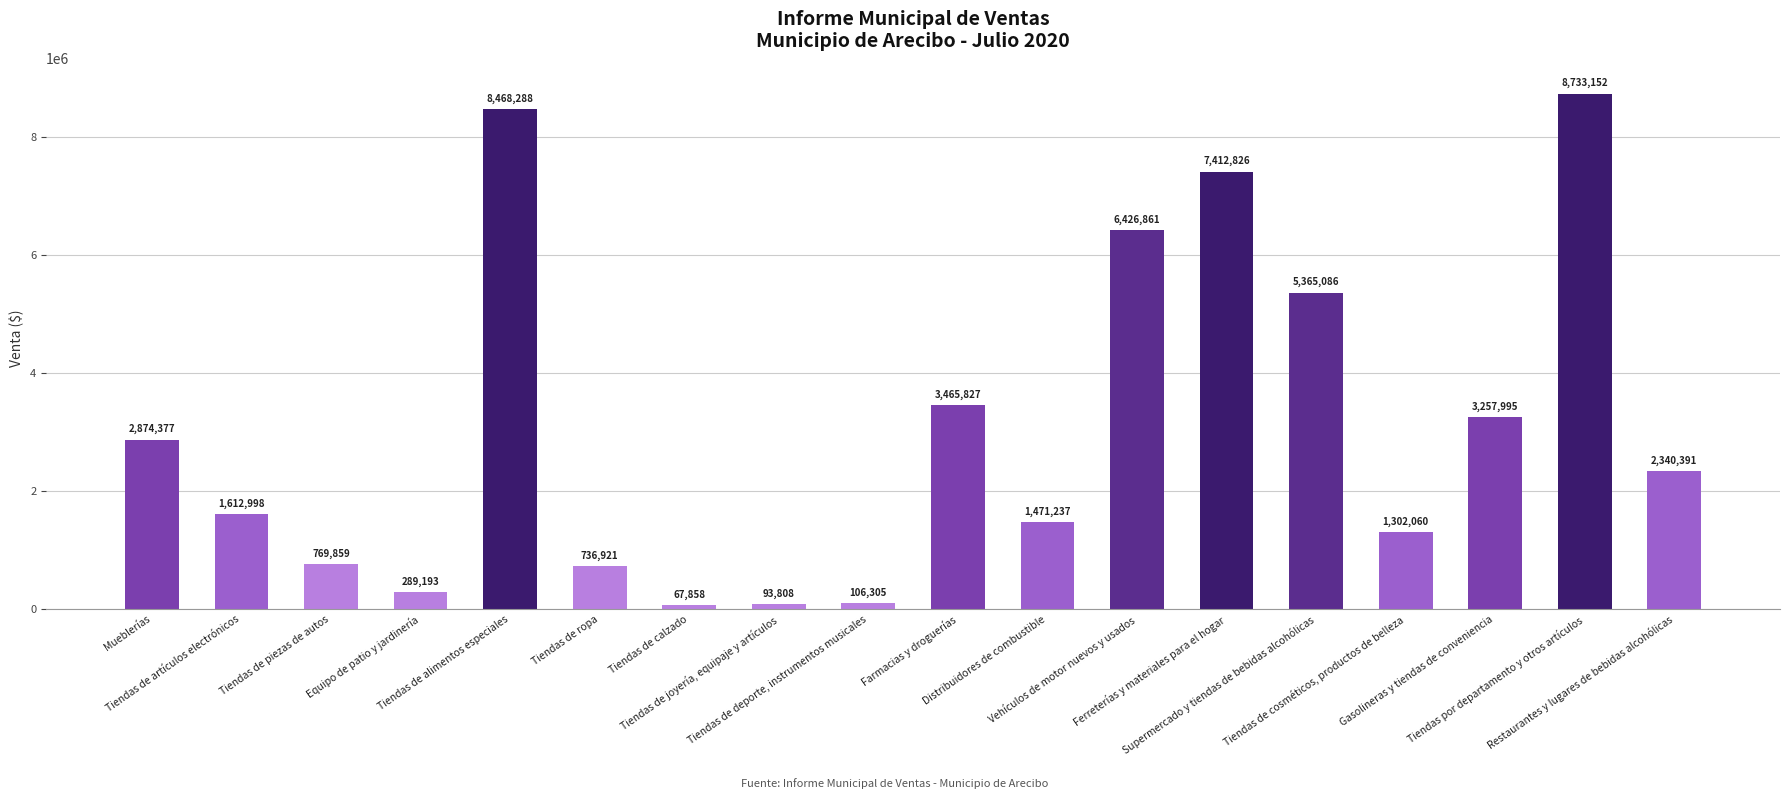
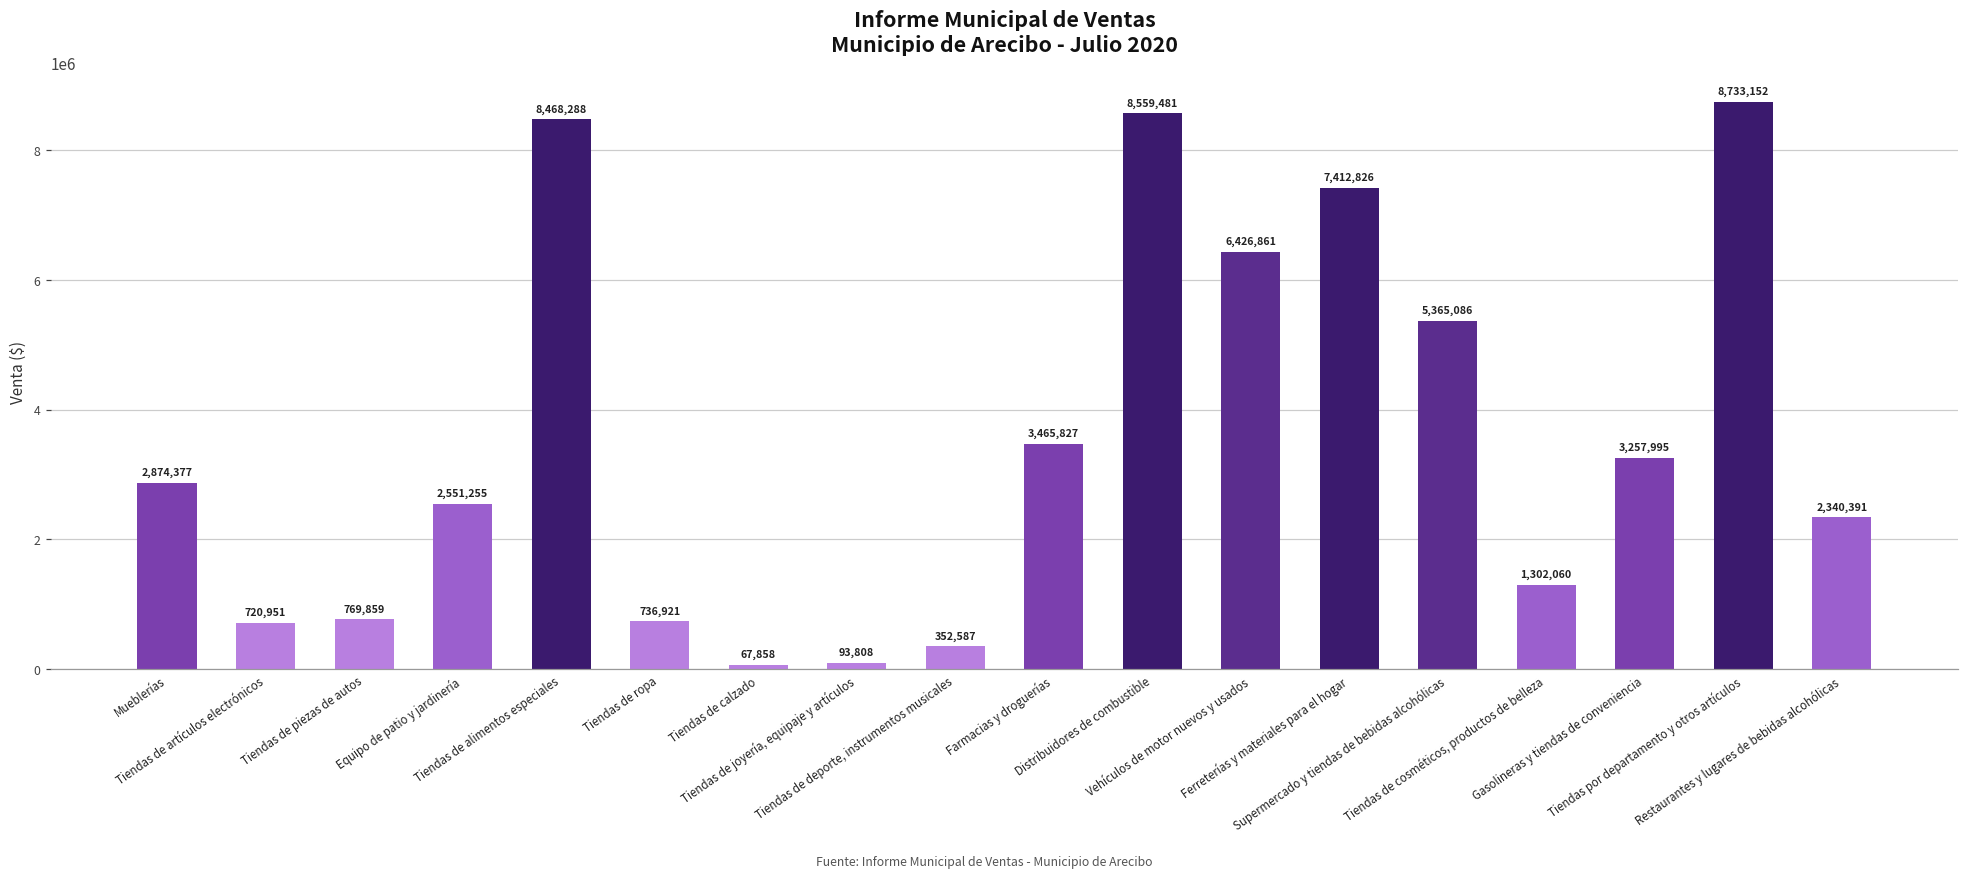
  {
    "Mueblerías": "2,874,377",
-   "Tiendas de artículos electrónicos": "1,612,998",
+   "Tiendas de artículos electrónicos": "720,951",
    "Tiendas de piezas de autos": "769,859",
-   "Equipo de patio y jardinería": "289,193",
+   "Equipo de patio y jardinería": "2,551,255",
    "Tiendas de alimentos especiales": "8,468,288",
    "Tiendas de ropa": "736,921",
    "Tiendas de calzado": "67,858",
    "Tiendas de joyería, equipaje y artículos": "93,808",
-   "Tiendas de deporte, instrumentos musicales": "106,305",
+   "Tiendas de deporte, instrumentos musicales": "352,587",
    "Farmacias y droguerías": "3,465,827",
-   "Distribuidores de combustible": "1,471,237",
+   "Distribuidores de combustible": "8,559,481",
    "Vehículos de motor nuevos y usados": "6,426,861",
    "Ferreterías y materiales para el hogar": "7,412,826",
    "Supermercado y tiendas de bebidas alcohólicas": "5,365,086",
    "Tiendas de cosméticos, productos de belleza": "1,302,060",
    "Gasolineras y tiendas de conveniencia": "3,257,995",
    "Tiendas por departamento y otros artículos": "8,733,152",
    "Restaurantes y lugares de bebidas alcohólicas": "2,340,391"
  }
